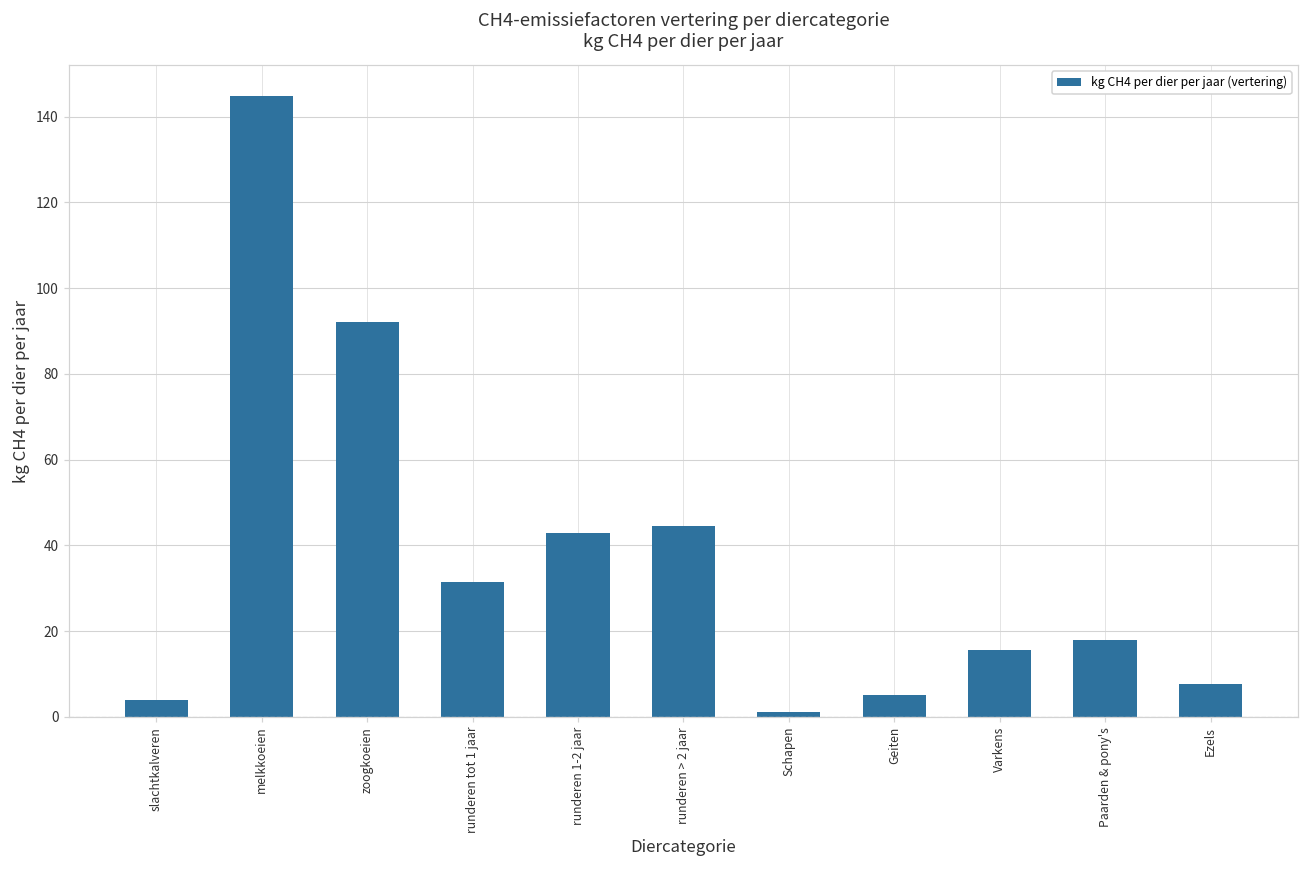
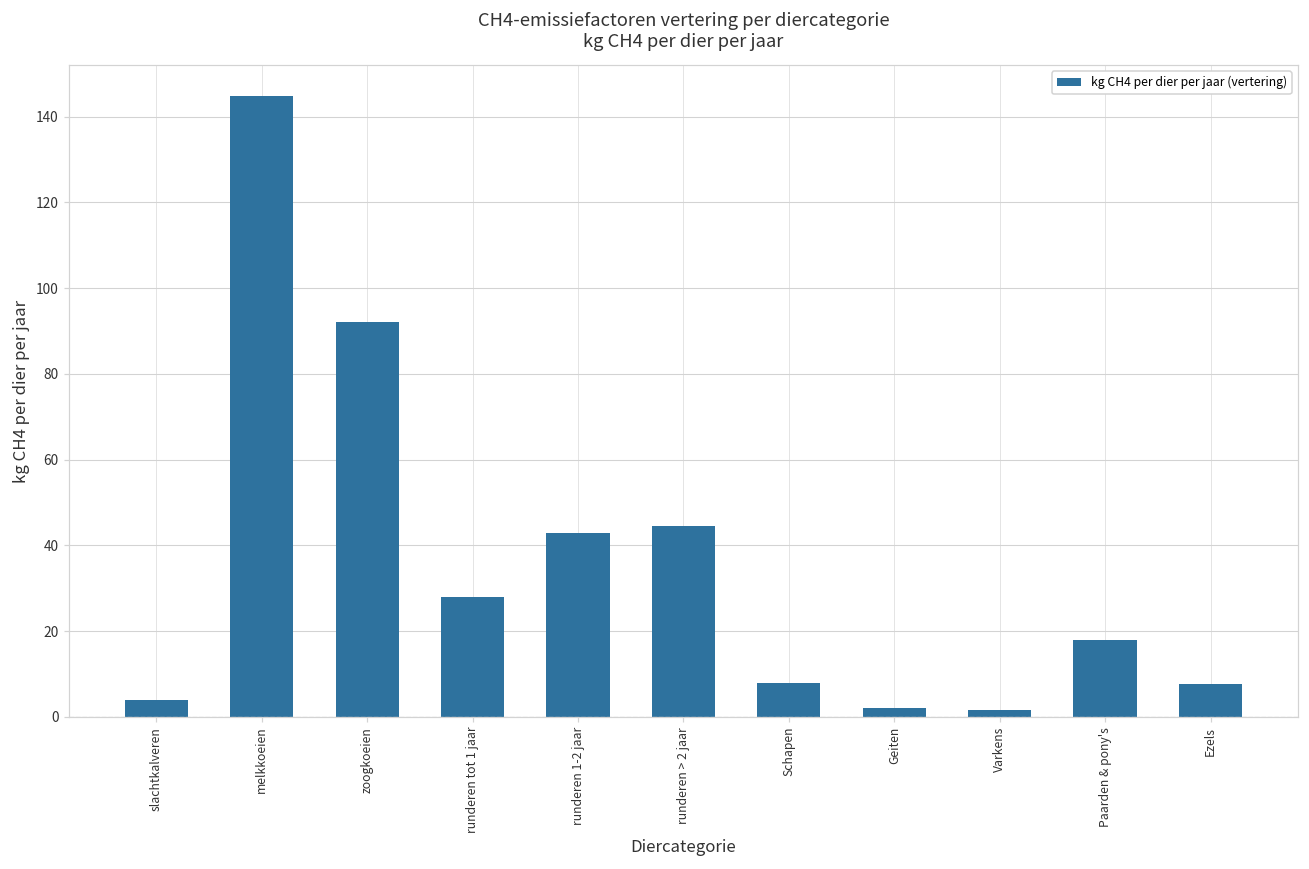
  {
    "slachtkalveren": 4,
    "melkkoeien": 145,
    "zoogkoeien": 92,
-   "runderen tot 1 jaar": 31,
+   "runderen tot 1 jaar": 28,
    "runderen 1-2 jaar": 43,
    "runderen > 2 jaar": 45,
-   "Schapen": 1,
-   "Geiten": 5,
-   "Varkens": 16,
+   "Schapen": 8,
+   "Geiten": 2,
+   "Varkens": 2,
    "Paarden & pony's": 18,
    "Ezels": 8
  }
